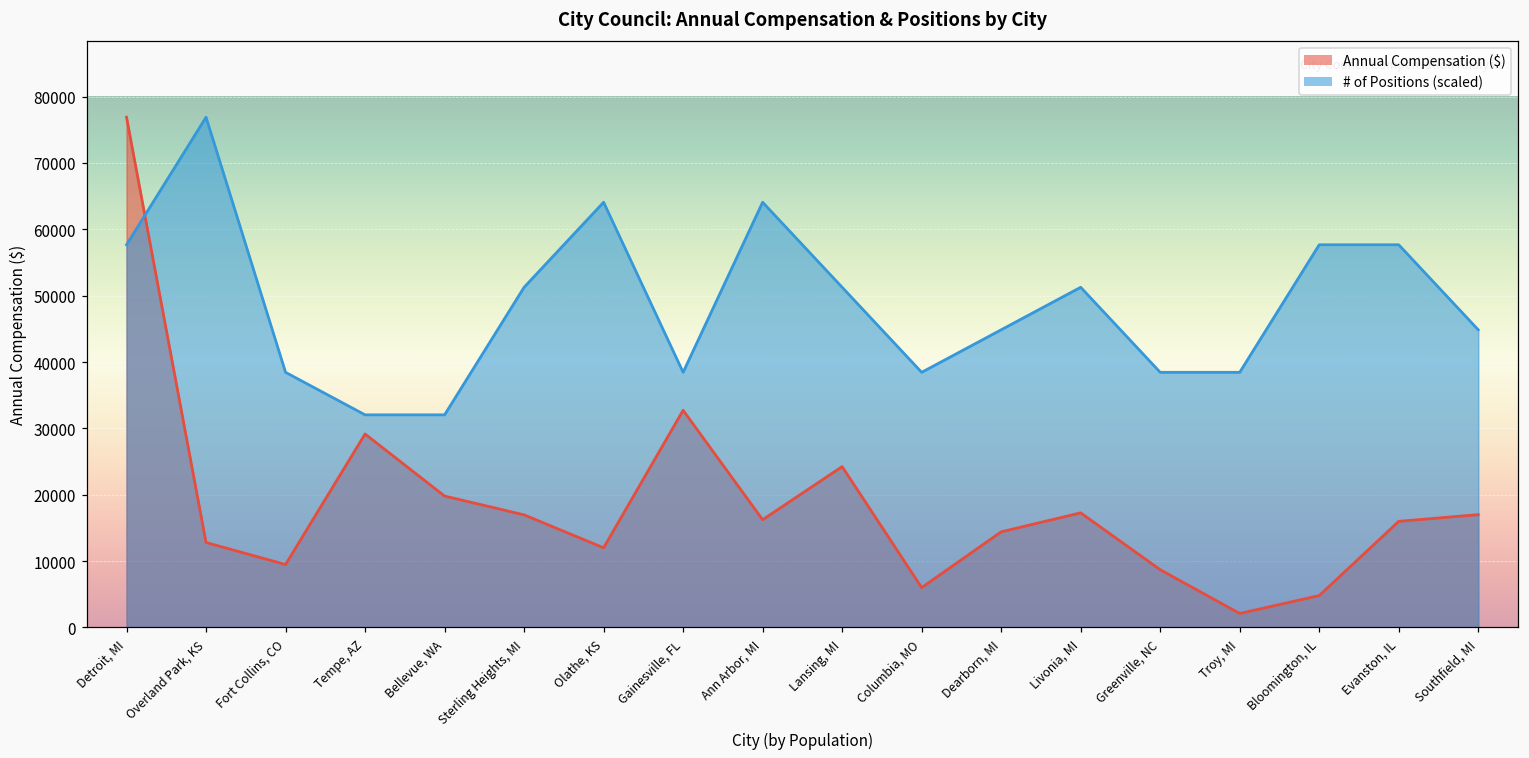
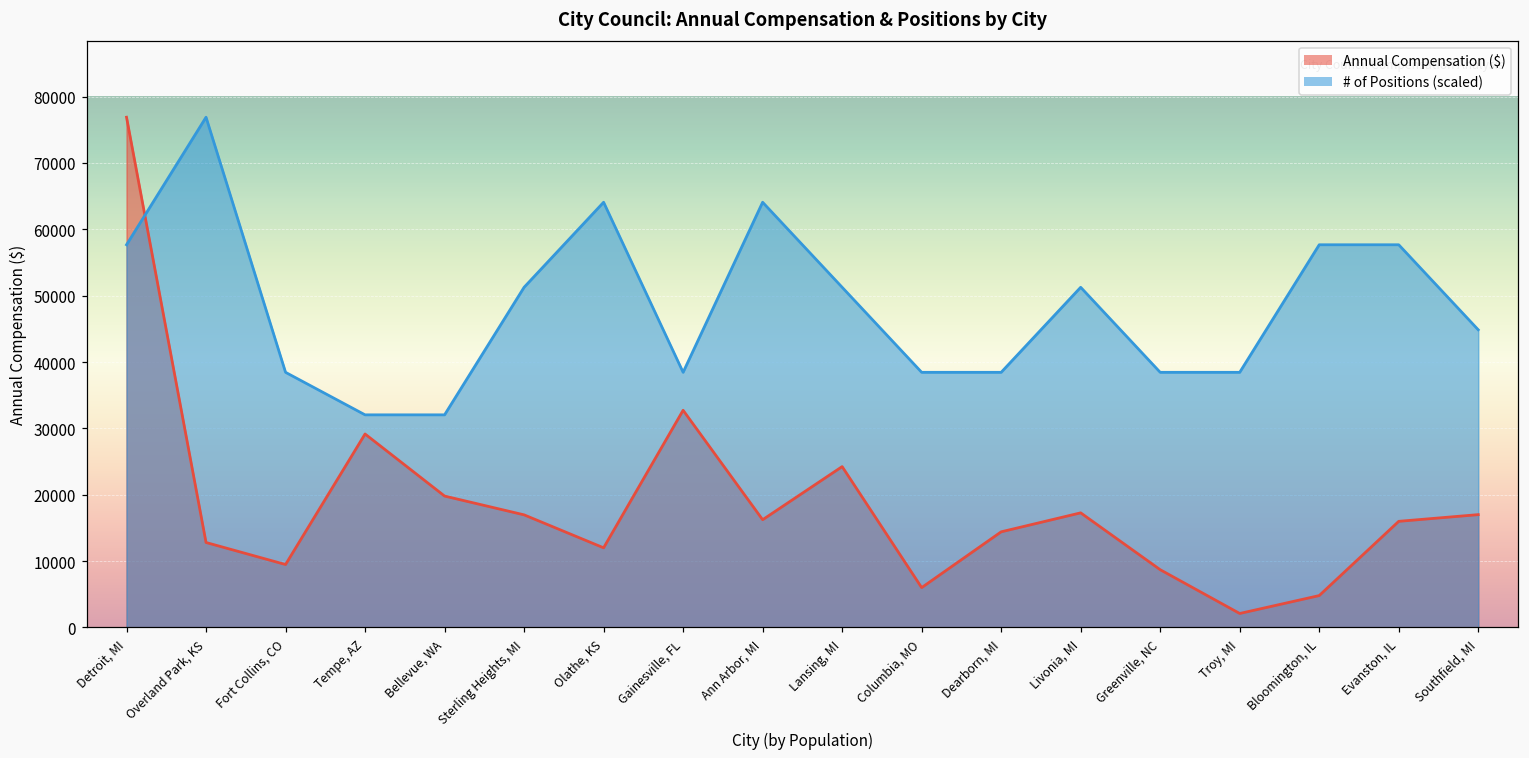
  {
    "# of Positions (scaled)": {
      "Detroit, MI": 58000,
      "Overland Park, KS": 77000,
      "Fort Collins, CO": 38000,
      "Tempe, AZ": 32000,
      "Bellevue, WA": 32000,
      "Sterling Heights, MI": 51000,
      "Olathe, KS": 64000,
      "Gainesville, FL": 38000,
      "Ann Arbor, MI": 64000,
      "Lansing, MI": 51000,
      "Columbia, MO": 38000,
-     "Dearborn, MI": 45000,
+     "Dearborn, MI": 38000,
      "Livonia, MI": 51000,
      "Greenville, NC": 38000,
      "Troy, MI": 38000,
      "Bloomington, IL": 58000,
      "Evanston, IL": 58000,
      "Southfield, MI": 45000
    }
  }
